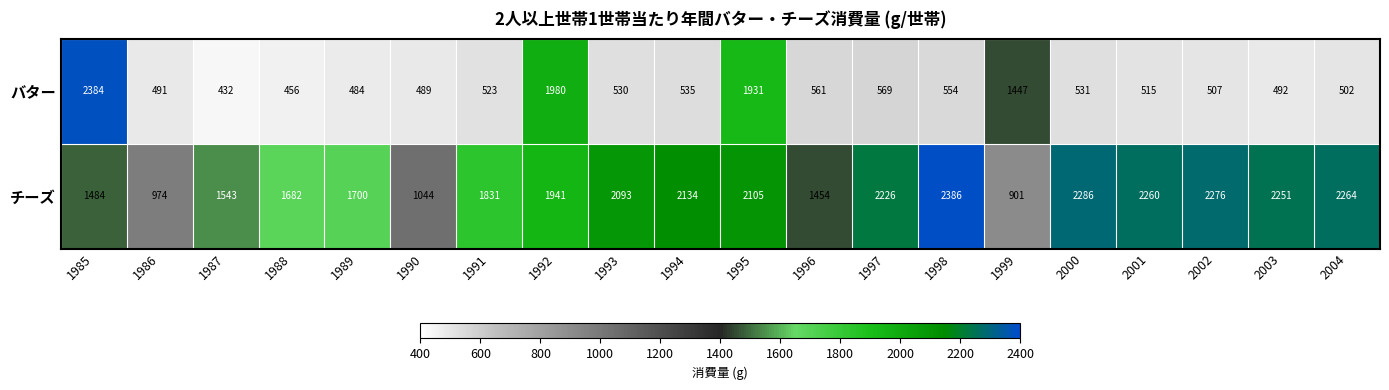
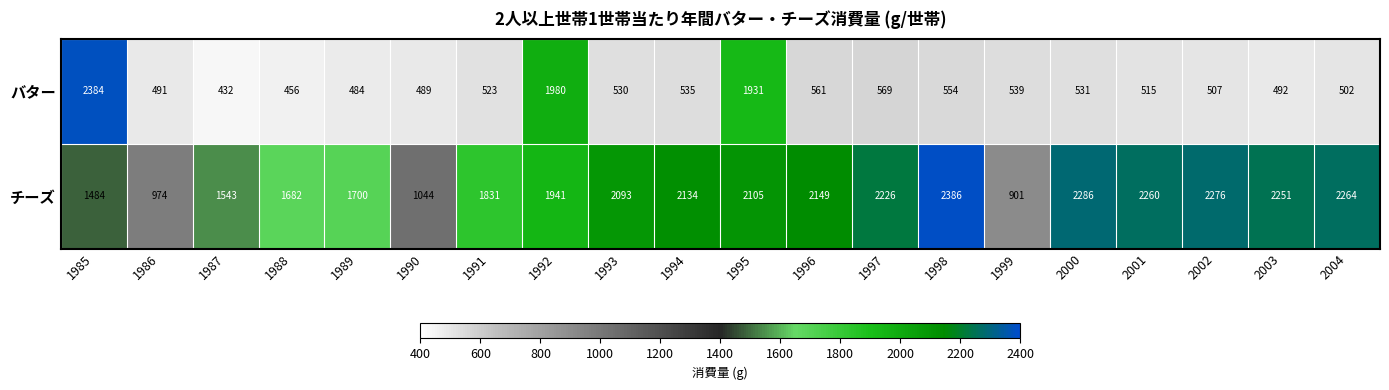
  {
    "バター": {
      "1985": 2384,
      "1986": 491,
      "1987": 432,
      "1988": 456,
      "1989": 484,
      "1990": 489,
      "1991": 523,
      "1992": 1980,
      "1993": 530,
      "1994": 535,
      "1995": 1931,
      "1996": 561,
      "1997": 569,
      "1998": 554,
-     "1999": 1447,
+     "1999": 539,
      "2000": 531,
      "2001": 515,
      "2002": 507,
      "2003": 492,
      "2004": 502
    },
    "チーズ": {
      "1985": 1484,
      "1986": 974,
      "1987": 1543,
      "1988": 1682,
      "1989": 1700,
      "1990": 1044,
      "1991": 1831,
      "1992": 1941,
      "1993": 2093,
      "1994": 2134,
      "1995": 2105,
-     "1996": 1454,
+     "1996": 2149,
      "1997": 2226,
      "1998": 2386,
      "1999": 901,
      "2000": 2286,
      "2001": 2260,
      "2002": 2276,
      "2003": 2251,
      "2004": 2264
    }
  }
